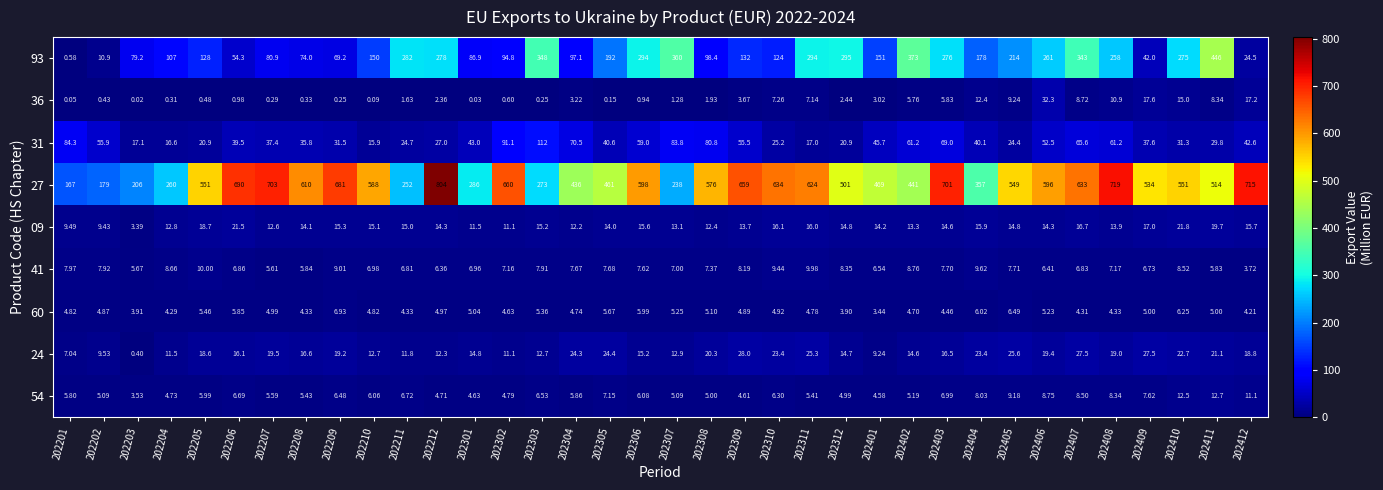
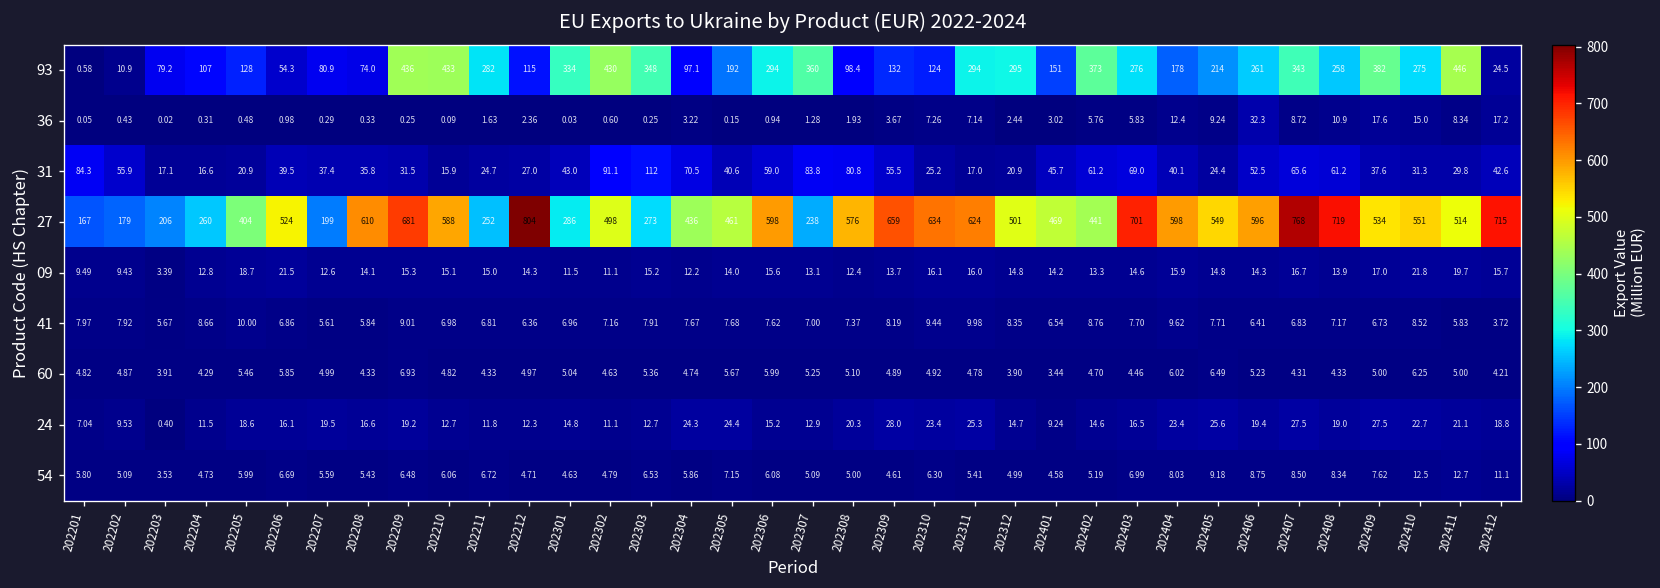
  {
    "93": {
      "202201": 0.58,
      "202202": 10.9,
      "202203": 79.2,
      "202204": 107,
      "202205": 128,
      "202206": 54.3,
      "202207": 80.9,
      "202208": 74.0,
-     "202209": 69.2,
-     "202210": 150,
+     "202209": 436,
+     "202210": 433,
      "202211": 282,
-     "202212": 278,
-     "202301": 86.9,
-     "202302": 94.8,
+     "202212": 115,
+     "202301": 334,
+     "202302": 430,
      "202303": 348,
      "202304": 97.1,
      "202305": 192,
      "202306": 294,
      "202307": 360,
      "202308": 98.4,
      "202309": 132,
      "202310": 124,
      "202311": 294,
      "202312": 295,
      "202401": 151,
      "202402": 373,
      "202403": 276,
      "202404": 178,
      "202405": 214,
      "202406": 261,
      "202407": 343,
      "202408": 258,
-     "202409": 42.0,
+     "202409": 382,
      "202410": 275,
      "202411": 446,
      "202412": 24.5
    },
    "27": {
      "202201": 167,
      "202202": 179,
      "202203": 206,
      "202204": 260,
-     "202205": 551,
-     "202206": 690,
-     "202207": 703,
+     "202205": 404,
+     "202206": 524,
+     "202207": 199,
      "202208": 610,
      "202209": 681,
      "202210": 588,
      "202211": 252,
      "202212": 804,
      "202301": 286,
-     "202302": 660,
+     "202302": 498,
      "202303": 273,
      "202304": 436,
      "202305": 461,
      "202306": 598,
      "202307": 238,
      "202308": 576,
      "202309": 659,
      "202310": 634,
      "202311": 624,
      "202312": 501,
      "202401": 469,
      "202402": 441,
      "202403": 701,
-     "202404": 357,
+     "202404": 598,
      "202405": 549,
      "202406": 596,
-     "202407": 633,
+     "202407": 768,
      "202408": 719,
      "202409": 534,
      "202410": 551,
      "202411": 514,
      "202412": 715
    }
  }
